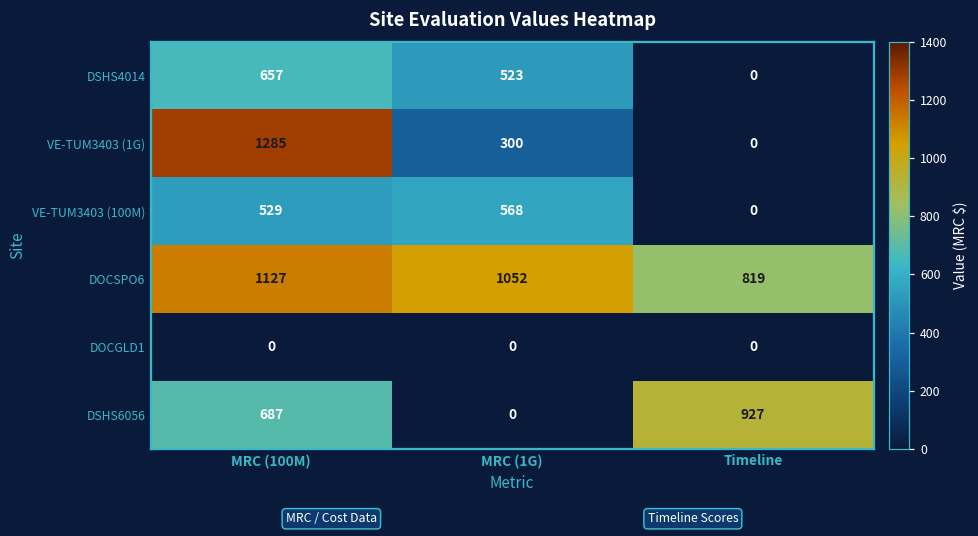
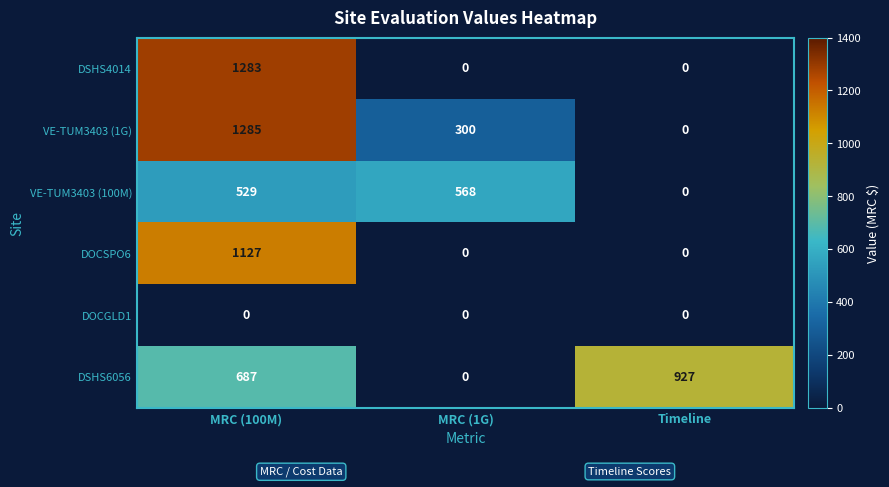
  {
    "DSHS4014": {
-     "MRC (100M)": 657,
-     "MRC (1G)": 523,
+     "MRC (100M)": 1283,
+     "MRC (1G)": 0,
      "Timeline": 0
    },
    "VE-TUM3403 (1G)": {
      "MRC (100M)": 1285,
      "MRC (1G)": 300,
      "Timeline": 0
    },
    "VE-TUM3403 (100M)": {
      "MRC (100M)": 529,
      "MRC (1G)": 568,
      "Timeline": 0
    },
    "DOCSPO6": {
      "MRC (100M)": 1127,
-     "MRC (1G)": 1052,
-     "Timeline": 819
+     "MRC (1G)": 0,
+     "Timeline": 0
    },
    "DOCGLD1": {
      "MRC (100M)": 0,
      "MRC (1G)": 0,
      "Timeline": 0
    },
    "DSHS6056": {
      "MRC (100M)": 687,
      "MRC (1G)": 0,
      "Timeline": 927
    }
  }
